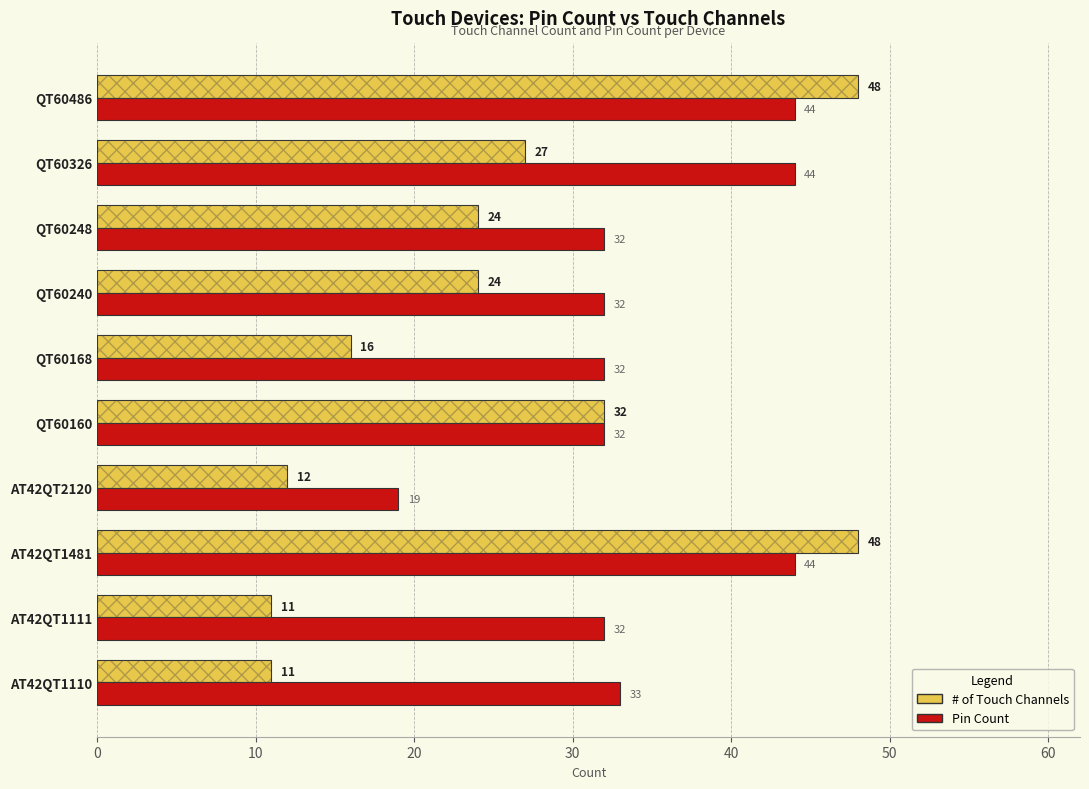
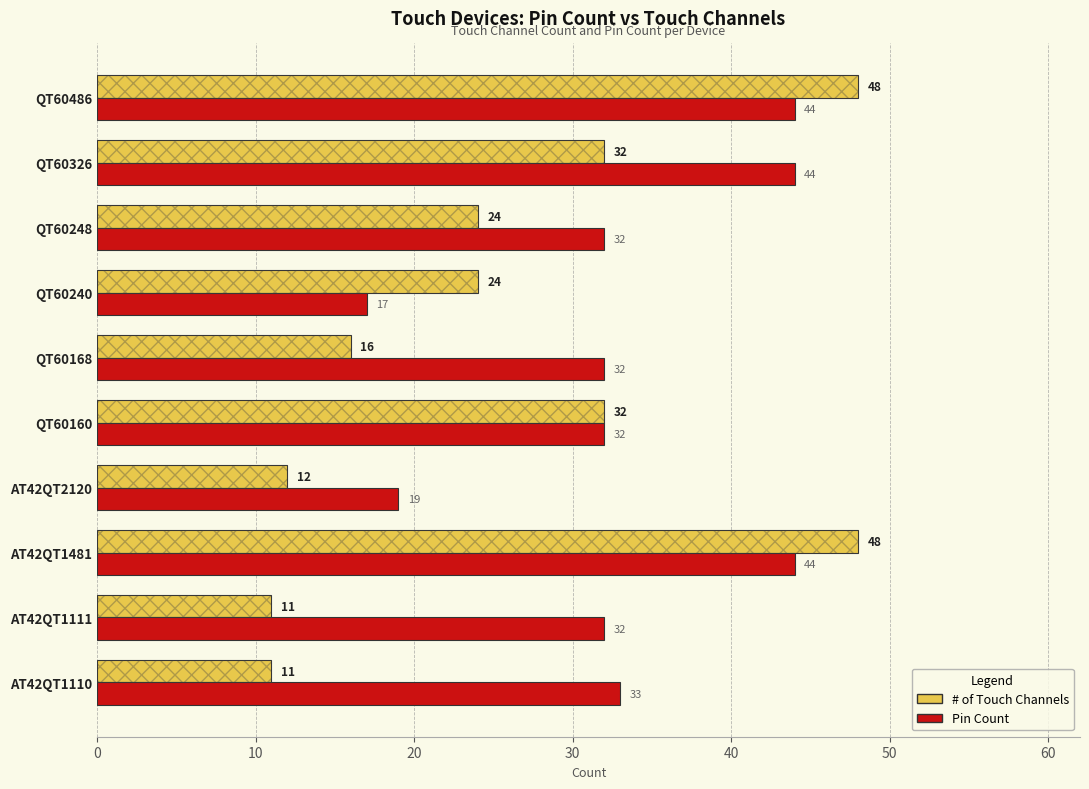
  {
    "# of Touch Channels": {
      "QT60486": 48,
-     "QT60326": 27,
+     "QT60326": 32,
      "QT60248": 24,
      "QT60240": 24,
      "QT60168": 16,
      "QT60160": 32,
      "AT42QT2120": 12,
      "AT42QT1481": 48,
      "AT42QT1111": 11,
      "AT42QT1110": 11
    },
    "Pin Count": {
      "QT60486": 44,
      "QT60326": 44,
      "QT60248": 32,
-     "QT60240": 32,
+     "QT60240": 17,
      "QT60168": 32,
      "QT60160": 32,
      "AT42QT2120": 19,
      "AT42QT1481": 44,
      "AT42QT1111": 32,
      "AT42QT1110": 33
    }
  }
